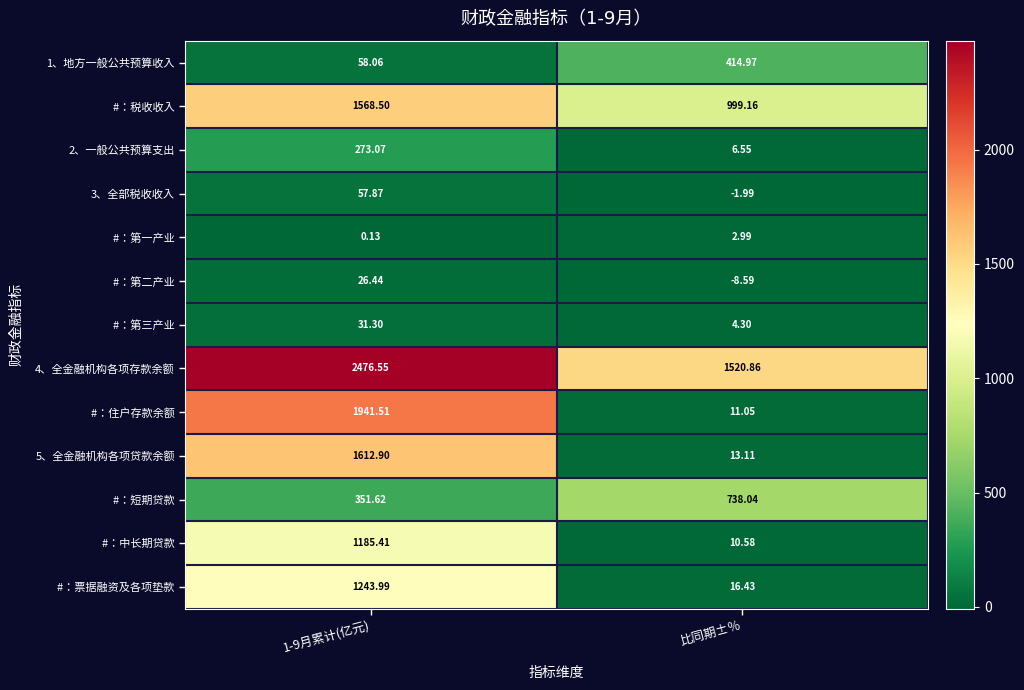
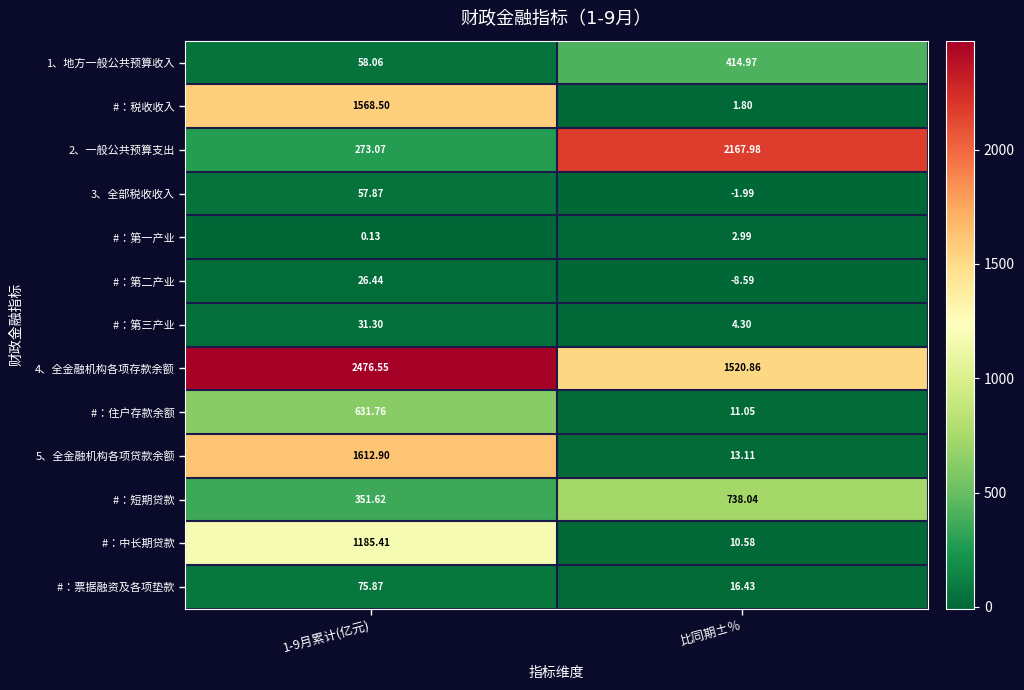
  {
    "1、地方一般公共预算收入": {
      "1-9月累计(亿元)": 58.06,
      "比同期±％": 414.97
    },
    "#：税收收入": {
      "1-9月累计(亿元)": 1568.50,
-     "比同期±％": 999.16
+     "比同期±％": 1.80
    },
    "2、一般公共预算支出": {
      "1-9月累计(亿元)": 273.07,
-     "比同期±％": 6.55
+     "比同期±％": 2167.98
    },
    "3、全部税收收入": {
      "1-9月累计(亿元)": 57.87,
      "比同期±％": -1.99
    },
    "#：第一产业": {
      "1-9月累计(亿元)": 0.13,
      "比同期±％": 2.99
    },
    "#：第二产业": {
      "1-9月累计(亿元)": 26.44,
      "比同期±％": -8.59
    },
    "#：第三产业": {
      "1-9月累计(亿元)": 31.30,
      "比同期±％": 4.30
    },
    "4、全金融机构各项存款余额": {
      "1-9月累计(亿元)": 2476.55,
      "比同期±％": 1520.86
    },
    "#：住户存款余额": {
-     "1-9月累计(亿元)": 1941.51,
+     "1-9月累计(亿元)": 631.76,
      "比同期±％": 11.05
    },
    "5、全金融机构各项贷款余额": {
      "1-9月累计(亿元)": 1612.90,
      "比同期±％": 13.11
    },
    "#：短期贷款": {
      "1-9月累计(亿元)": 351.62,
      "比同期±％": 738.04
    },
    "#：中长期贷款": {
      "1-9月累计(亿元)": 1185.41,
      "比同期±％": 10.58
    },
    "#：票据融资及各项垫款": {
-     "1-9月累计(亿元)": 1243.99,
+     "1-9月累计(亿元)": 75.87,
      "比同期±％": 16.43
    }
  }
